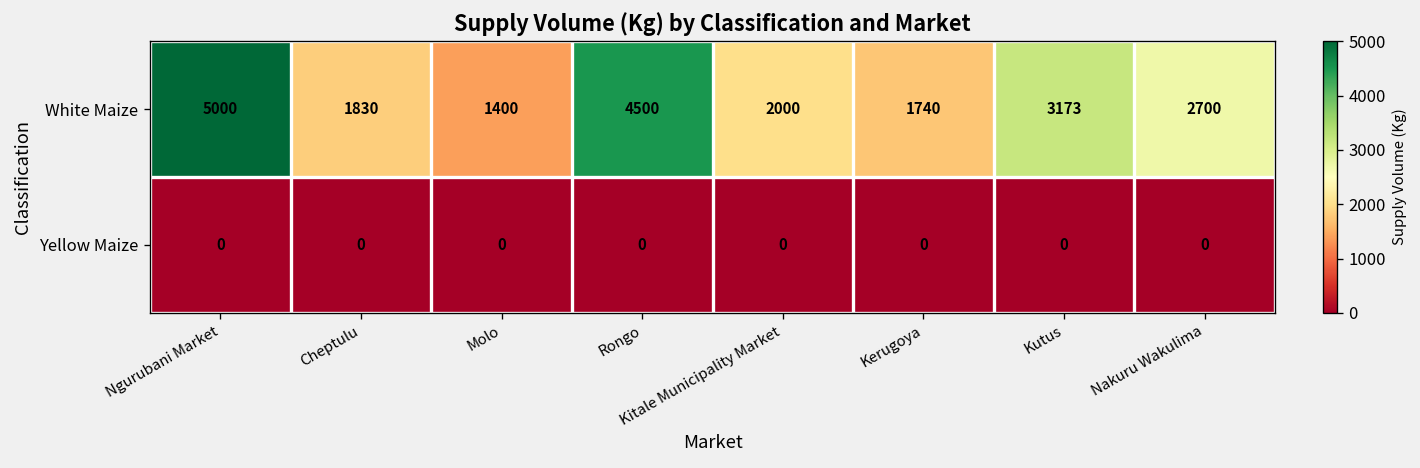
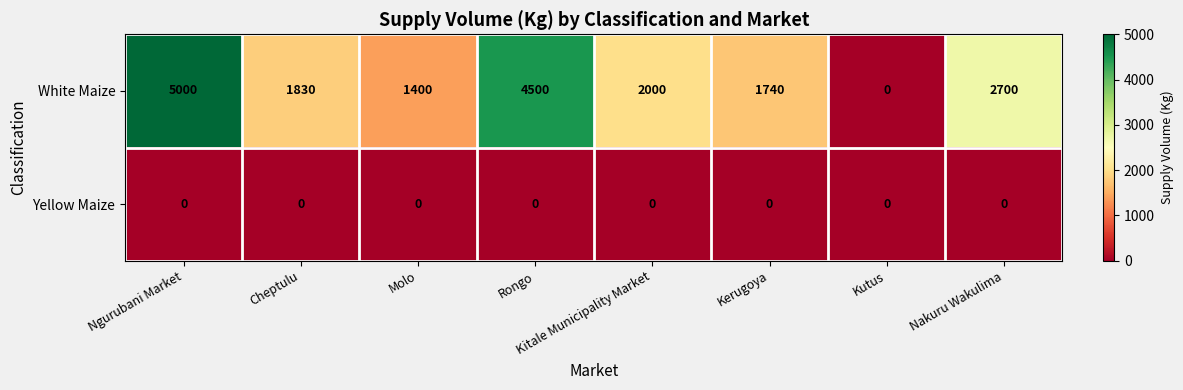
  {
    "White Maize": {
      "Ngurubani Market": 5000,
      "Cheptulu": 1830,
      "Molo": 1400,
      "Rongo": 4500,
      "Kitale Municipality Market": 2000,
      "Kerugoya": 1740,
-     "Kutus": 3173,
+     "Kutus": 0,
      "Nakuru Wakulima": 2700
    },
    "Yellow Maize": {
      "Ngurubani Market": 0,
      "Cheptulu": 0,
      "Molo": 0,
      "Rongo": 0,
      "Kitale Municipality Market": 0,
      "Kerugoya": 0,
      "Kutus": 0,
      "Nakuru Wakulima": 0
    }
  }
